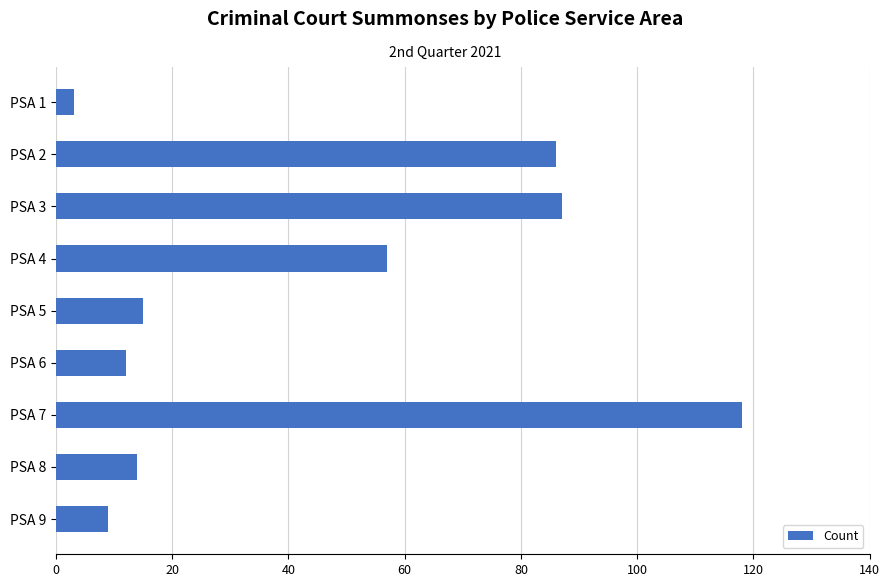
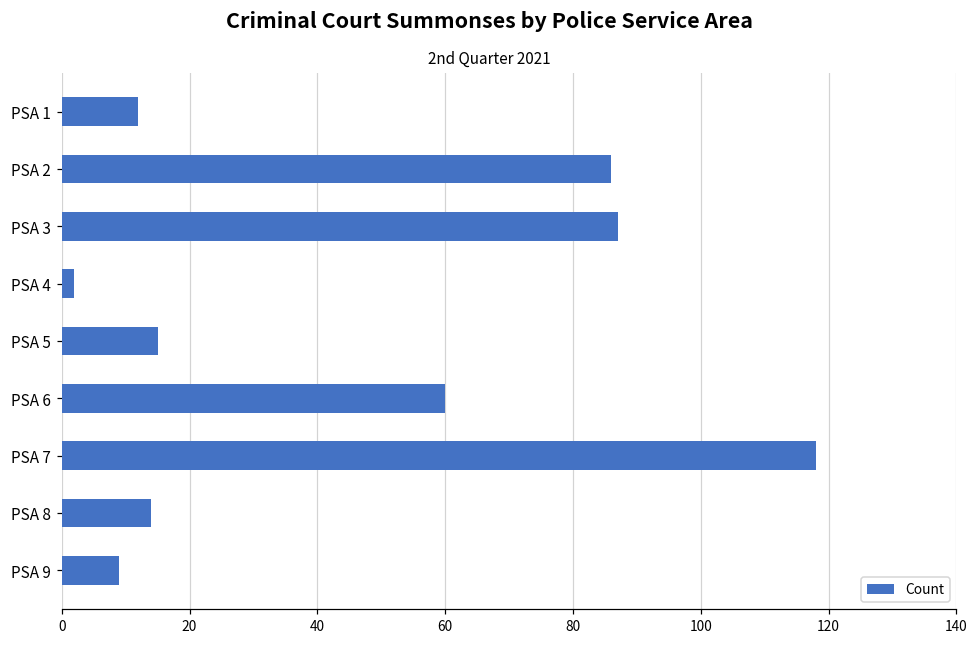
  {
-   "PSA 1": 3,
+   "PSA 1": 12,
    "PSA 2": 86,
    "PSA 3": 87,
-   "PSA 4": 57,
+   "PSA 4": 2,
    "PSA 5": 15,
-   "PSA 6": 12,
+   "PSA 6": 60,
    "PSA 7": 118,
    "PSA 8": 14,
    "PSA 9": 9
  }
